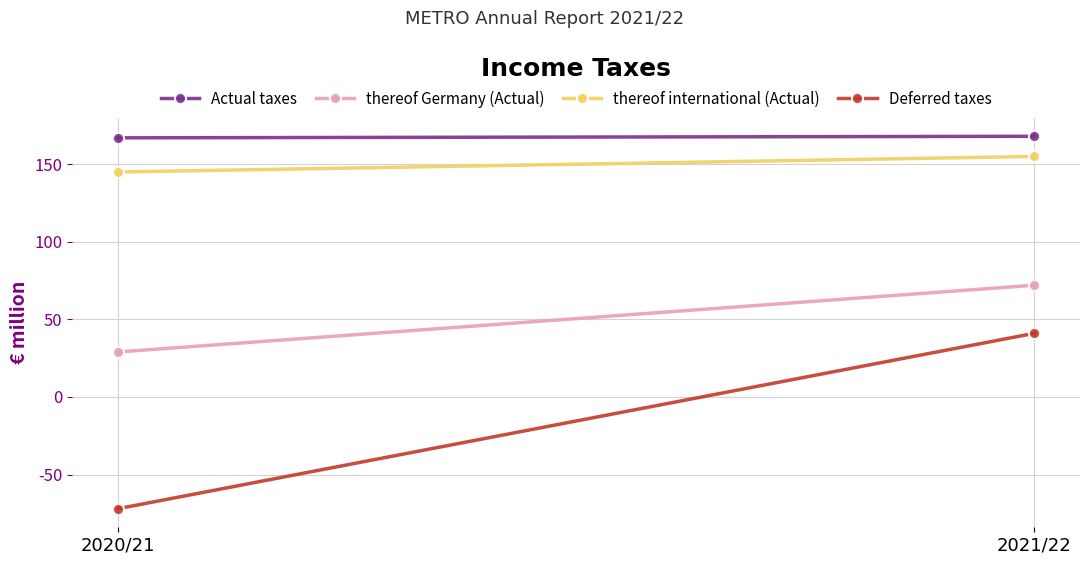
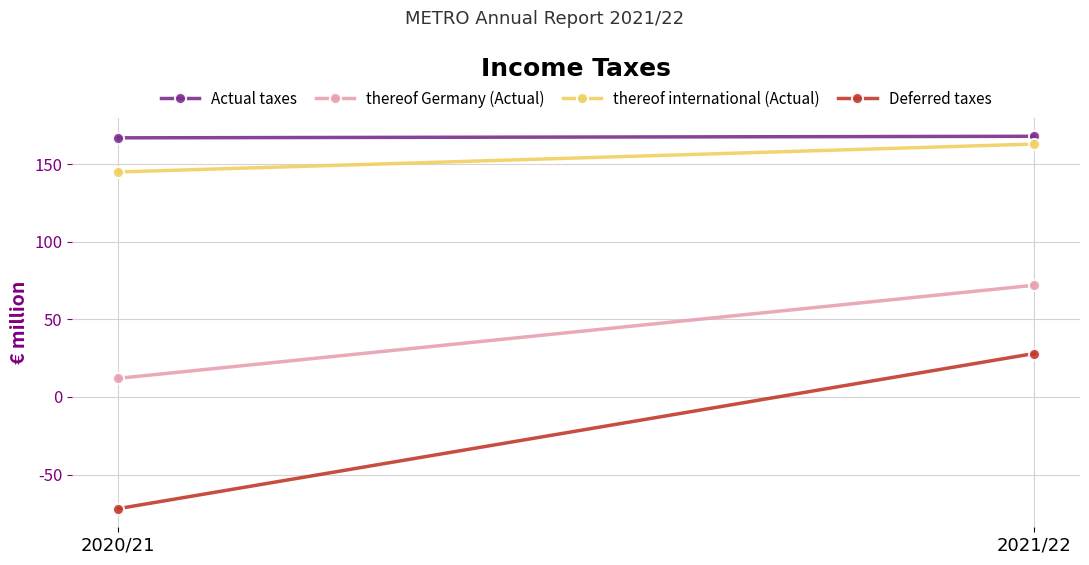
  {
    "Actual taxes": {
      "2020/21": 167,
      "2021/22": 168
    },
    "thereof Germany (Actual)": {
-     "2020/21": 29,
+     "2020/21": 12,
      "2021/22": 72
    },
    "thereof international (Actual)": {
      "2020/21": 145,
-     "2021/22": 155
+     "2021/22": 163
    },
    "Deferred taxes": {
      "2020/21": -72,
-     "2021/22": 41
+     "2021/22": 28
    }
  }
